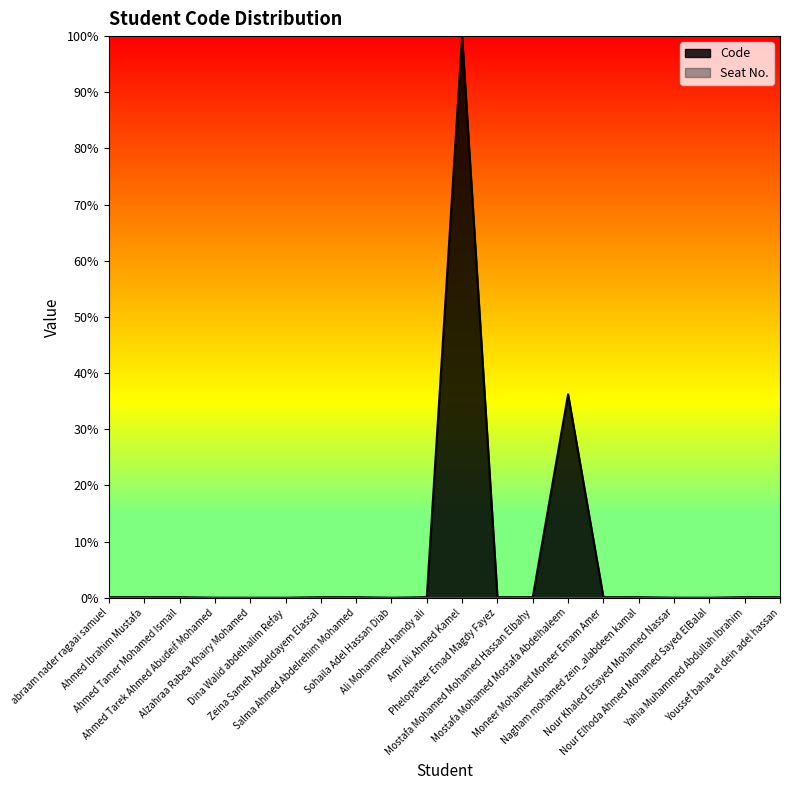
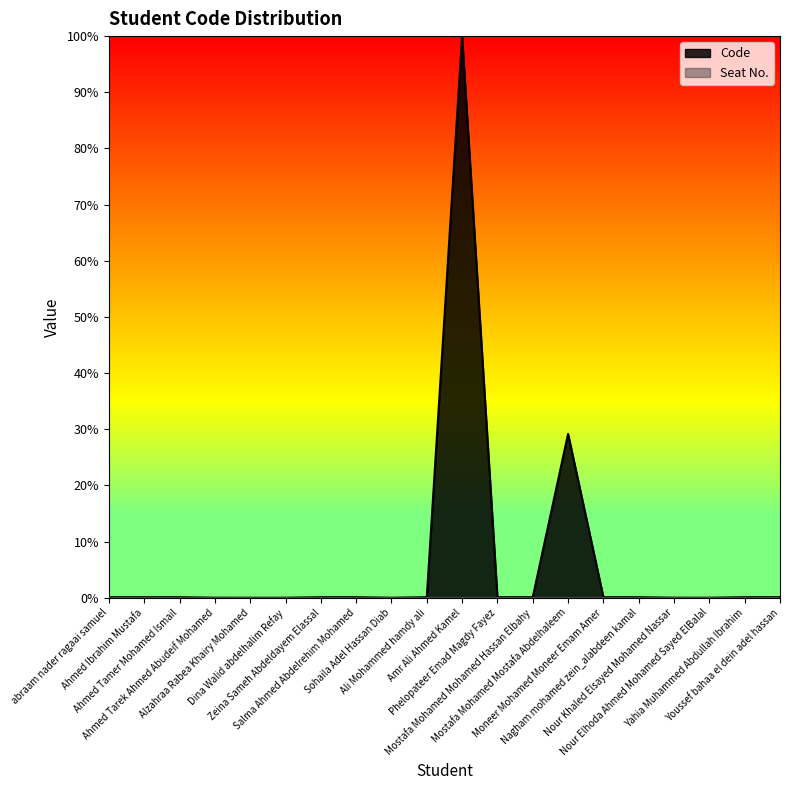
  {
    "Code": {
      "Amr Ali Ahmed Kamel": "100%",
-     "Mostafa Mohamed Mostafa Abdelhaleem": "36%"
+     "Mostafa Mohamed Mostafa Abdelhaleem": "29%"
    },
    "Seat No.": {
      "Amr Ali Ahmed Kamel": "0%",
      "Mostafa Mohamed Mostafa Abdelhaleem": "0%"
    }
  }
